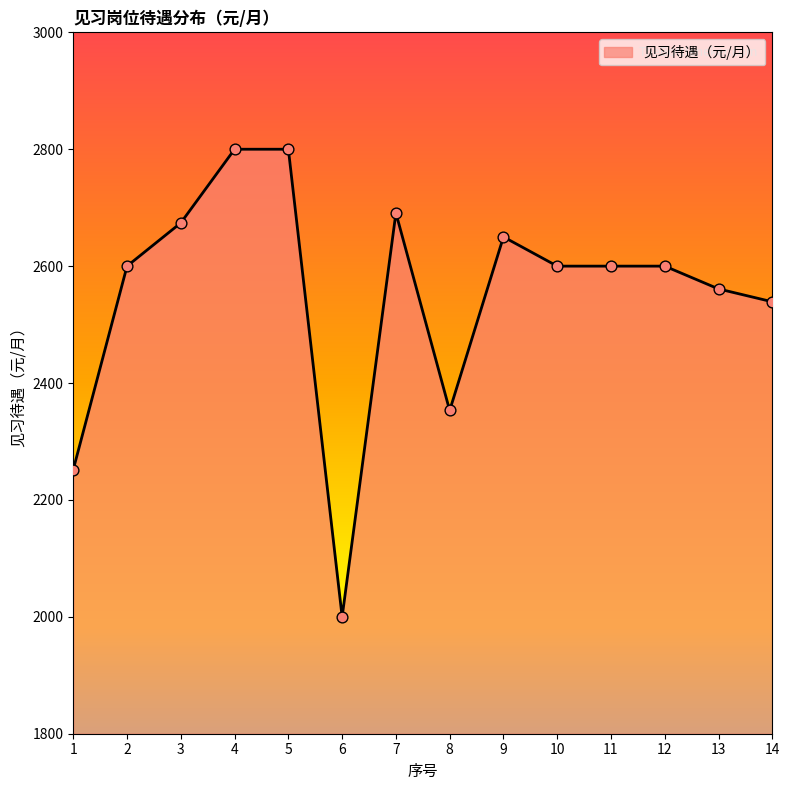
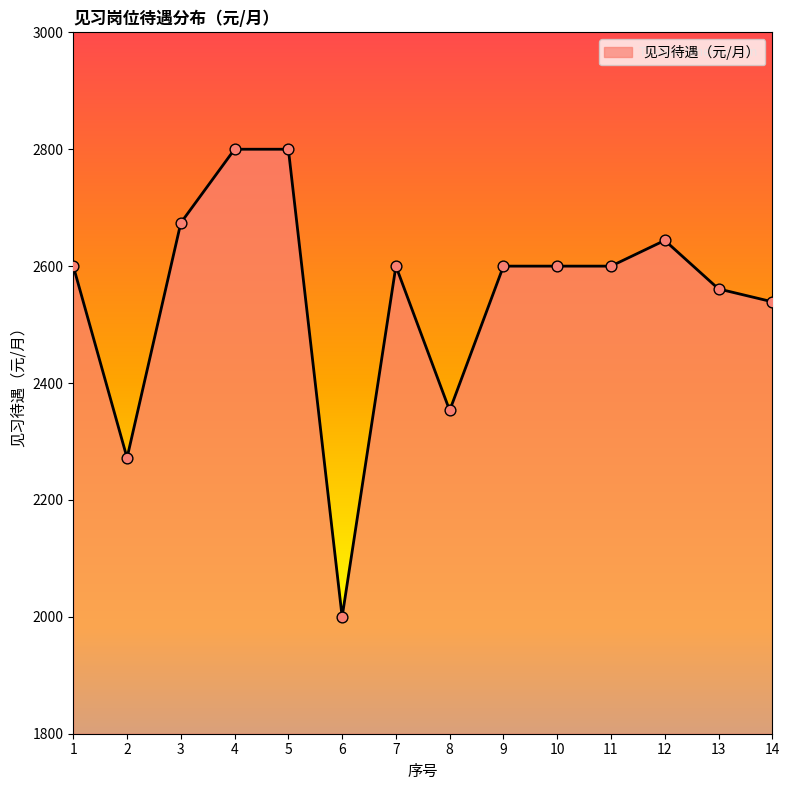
  {
-   "1": 2250,
-   "2": 2600,
+   "1": 2600,
+   "2": 2270,
    "3": 2670,
    "4": 2800,
    "5": 2800,
    "6": 2000,
-   "7": 2690,
+   "7": 2600,
    "8": 2350,
-   "9": 2650,
+   "9": 2600,
    "10": 2600,
    "11": 2600,
-   "12": 2600,
+   "12": 2640,
    "13": 2560,
    "14": 2540
  }
